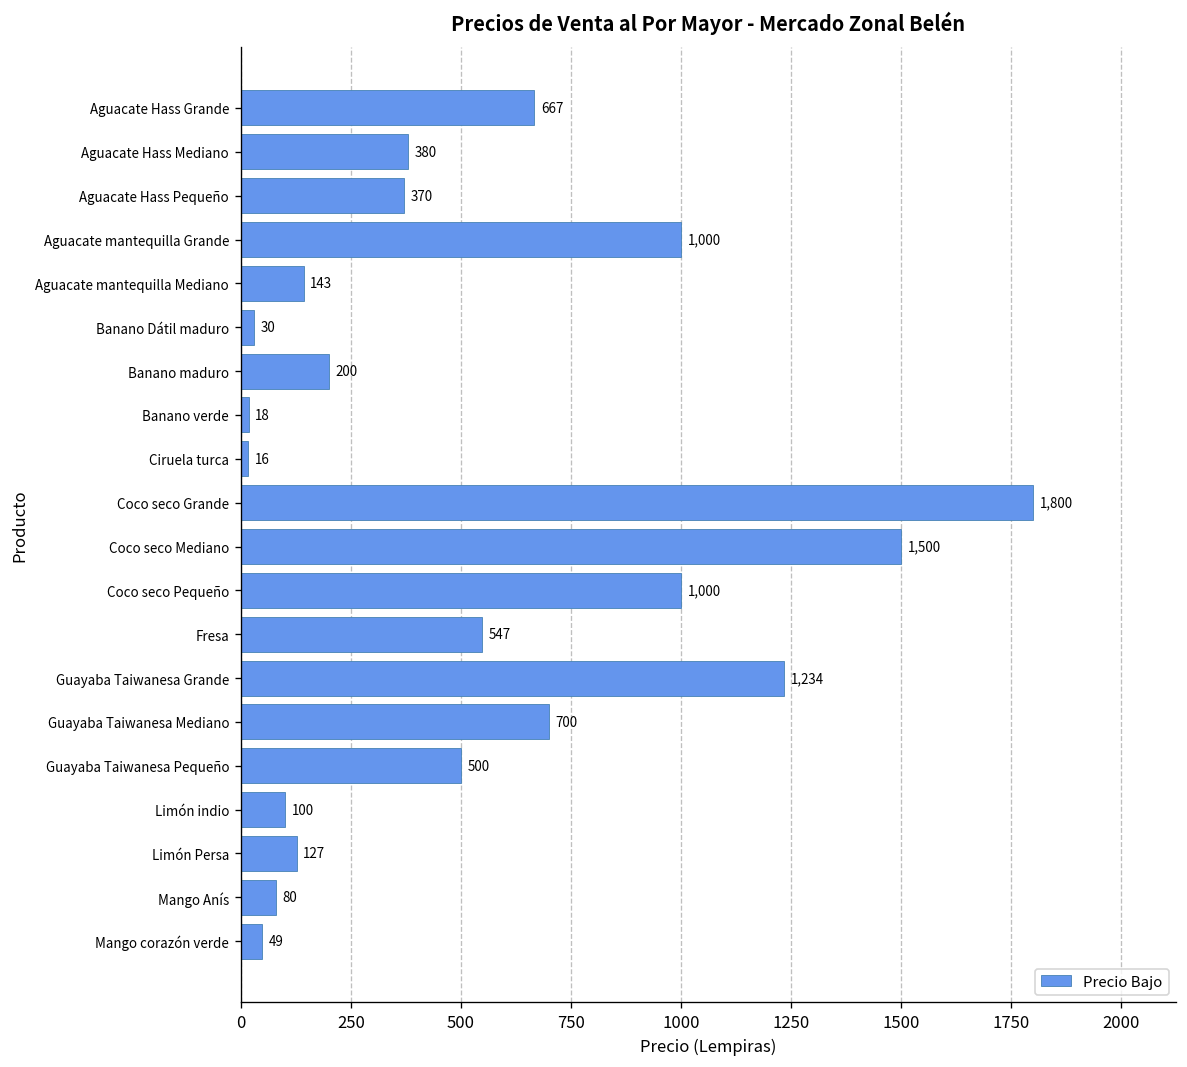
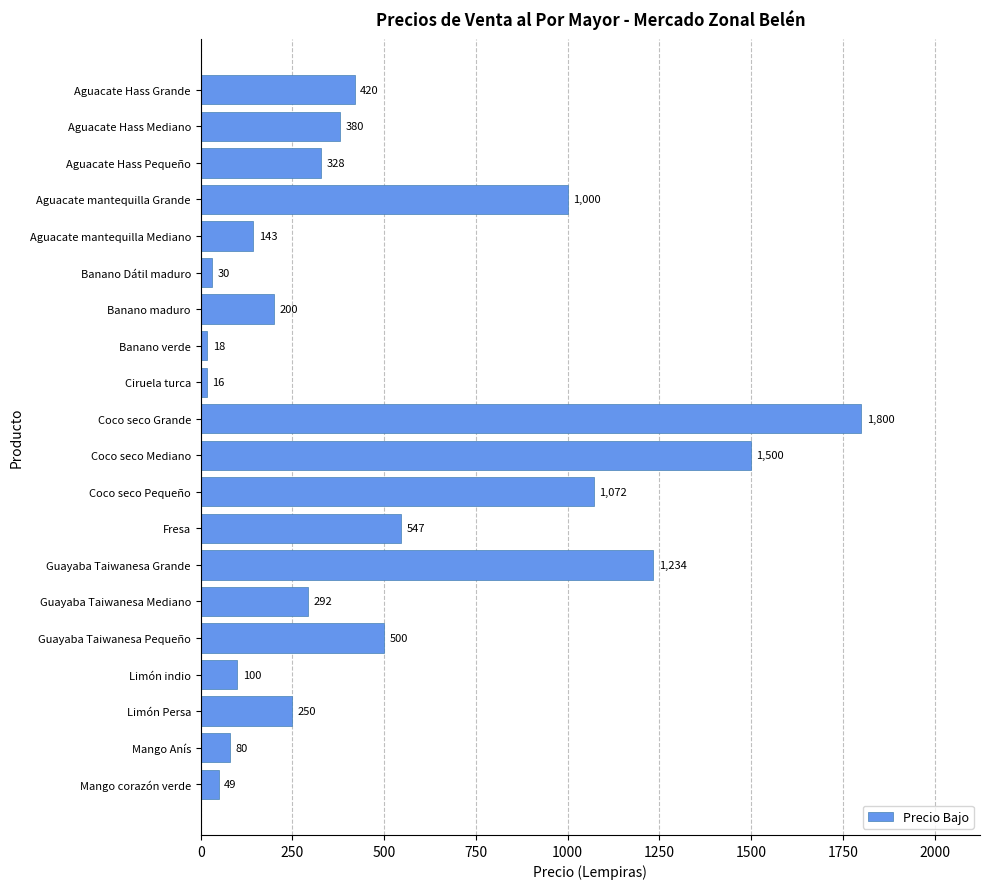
  {
-   "Aguacate Hass Grande": "667",
+   "Aguacate Hass Grande": "420",
    "Aguacate Hass Mediano": "380",
-   "Aguacate Hass Pequeño": "370",
+   "Aguacate Hass Pequeño": "328",
    "Aguacate mantequilla Grande": "1,000",
    "Aguacate mantequilla Mediano": "143",
    "Banano Dátil maduro": "30",
    "Banano maduro": "200",
    "Banano verde": "18",
    "Ciruela turca": "16",
    "Coco seco Grande": "1,800",
    "Coco seco Mediano": "1,500",
-   "Coco seco Pequeño": "1,000",
+   "Coco seco Pequeño": "1,072",
    "Fresa": "547",
    "Guayaba Taiwanesa Grande": "1,234",
-   "Guayaba Taiwanesa Mediano": "700",
+   "Guayaba Taiwanesa Mediano": "292",
    "Guayaba Taiwanesa Pequeño": "500",
    "Limón indio": "100",
-   "Limón Persa": "127",
+   "Limón Persa": "250",
    "Mango Anís": "80",
    "Mango corazón verde": "49"
  }
